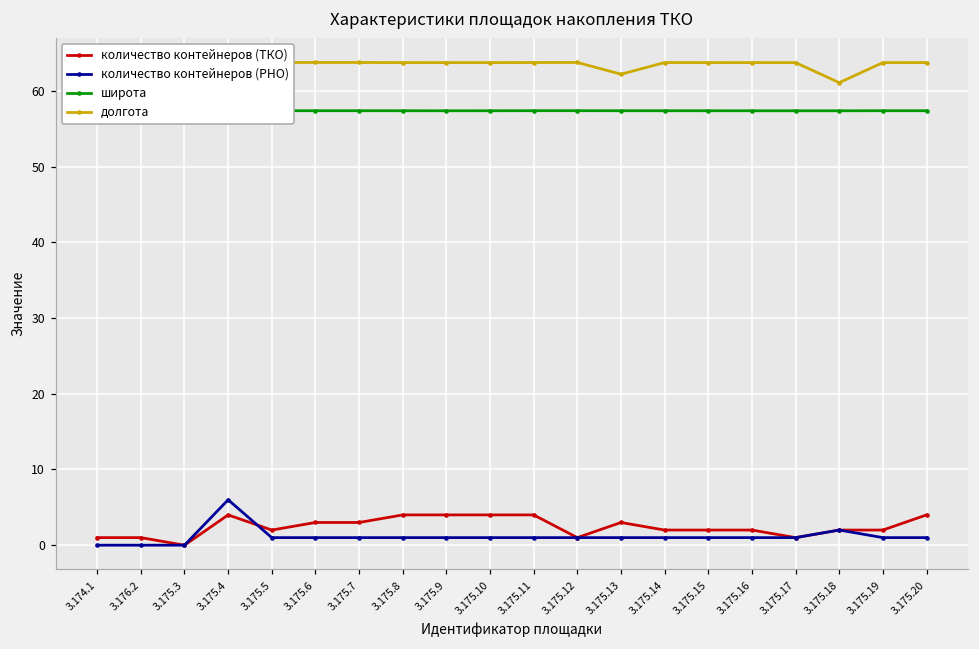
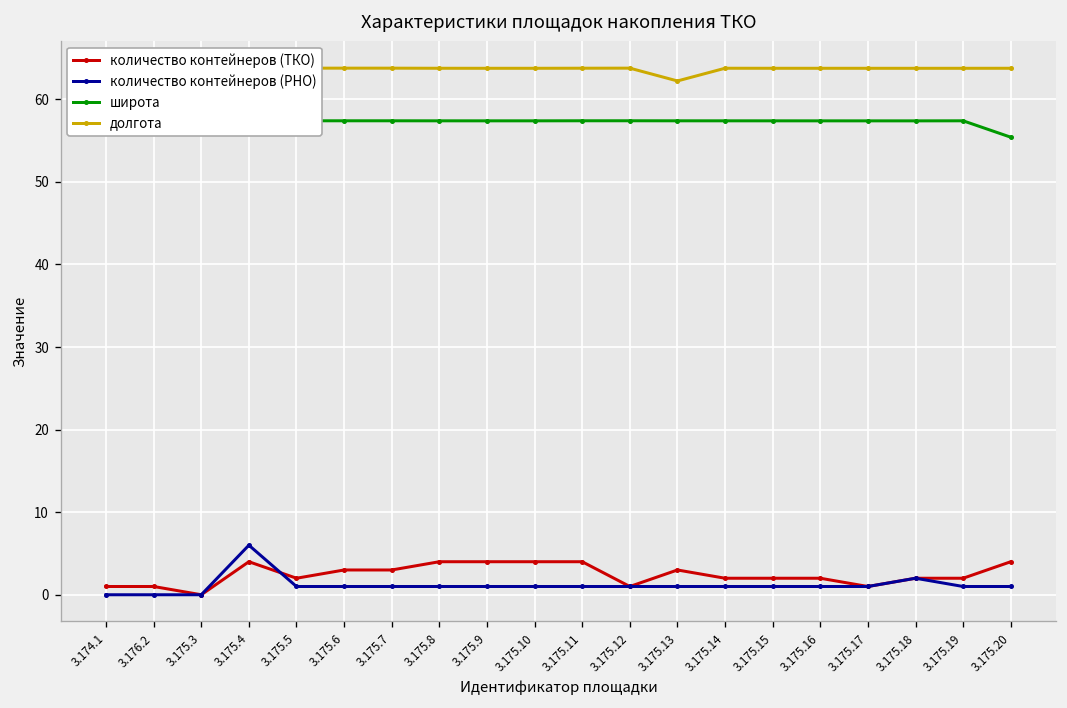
  {
    "количество контейнеров (ТКО)": {
      "3.174.1": 1,
      "3.176.2": 1,
      "3.175.4": 4,
      "3.175.5": 2,
      "3.175.6": 3,
      "3.175.7": 3,
      "3.175.8": 4,
      "3.175.9": 4,
      "3.175.10": 4,
      "3.175.11": 4,
      "3.175.13": 3,
      "3.175.14": 2,
      "3.175.15": 2,
      "3.175.16": 2,
      "3.175.19": 2,
      "3.175.20": 4
    },
    "количество контейнеров (РНО)": {
      "3.174.1": 0,
      "3.176.2": 0,
      "3.175.4": 6,
      "3.175.5": 1,
      "3.175.6": 1,
      "3.175.7": 1,
      "3.175.8": 1,
      "3.175.9": 1,
      "3.175.10": 1,
      "3.175.11": 1,
      "3.175.13": 1,
      "3.175.14": 1,
      "3.175.15": 1,
      "3.175.16": 1,
      "3.175.19": 1,
      "3.175.20": 1
    },
    "широта": {
      "3.175.6": 57,
      "3.175.7": 57,
      "3.175.8": 57,
      "3.175.9": 57,
      "3.175.10": 57,
      "3.175.11": 57,
      "3.175.12": 57,
      "3.175.13": 57,
      "3.175.14": 57,
      "3.175.15": 57,
      "3.175.16": 57,
      "3.175.17": 57,
      "3.175.18": 57,
      "3.175.19": 57,
-     "3.175.20": 57
+     "3.175.20": 55
    },
    "долгота": {
      "3.175.6": 64,
      "3.175.7": 64,
      "3.175.8": 64,
      "3.175.9": 64,
      "3.175.10": 64,
      "3.175.11": 64,
      "3.175.12": 64,
      "3.175.13": 62,
      "3.175.14": 64,
      "3.175.15": 64,
      "3.175.16": 64,
      "3.175.17": 64,
-     "3.175.18": 61,
+     "3.175.18": 64,
      "3.175.19": 64,
      "3.175.20": 64
    }
  }
